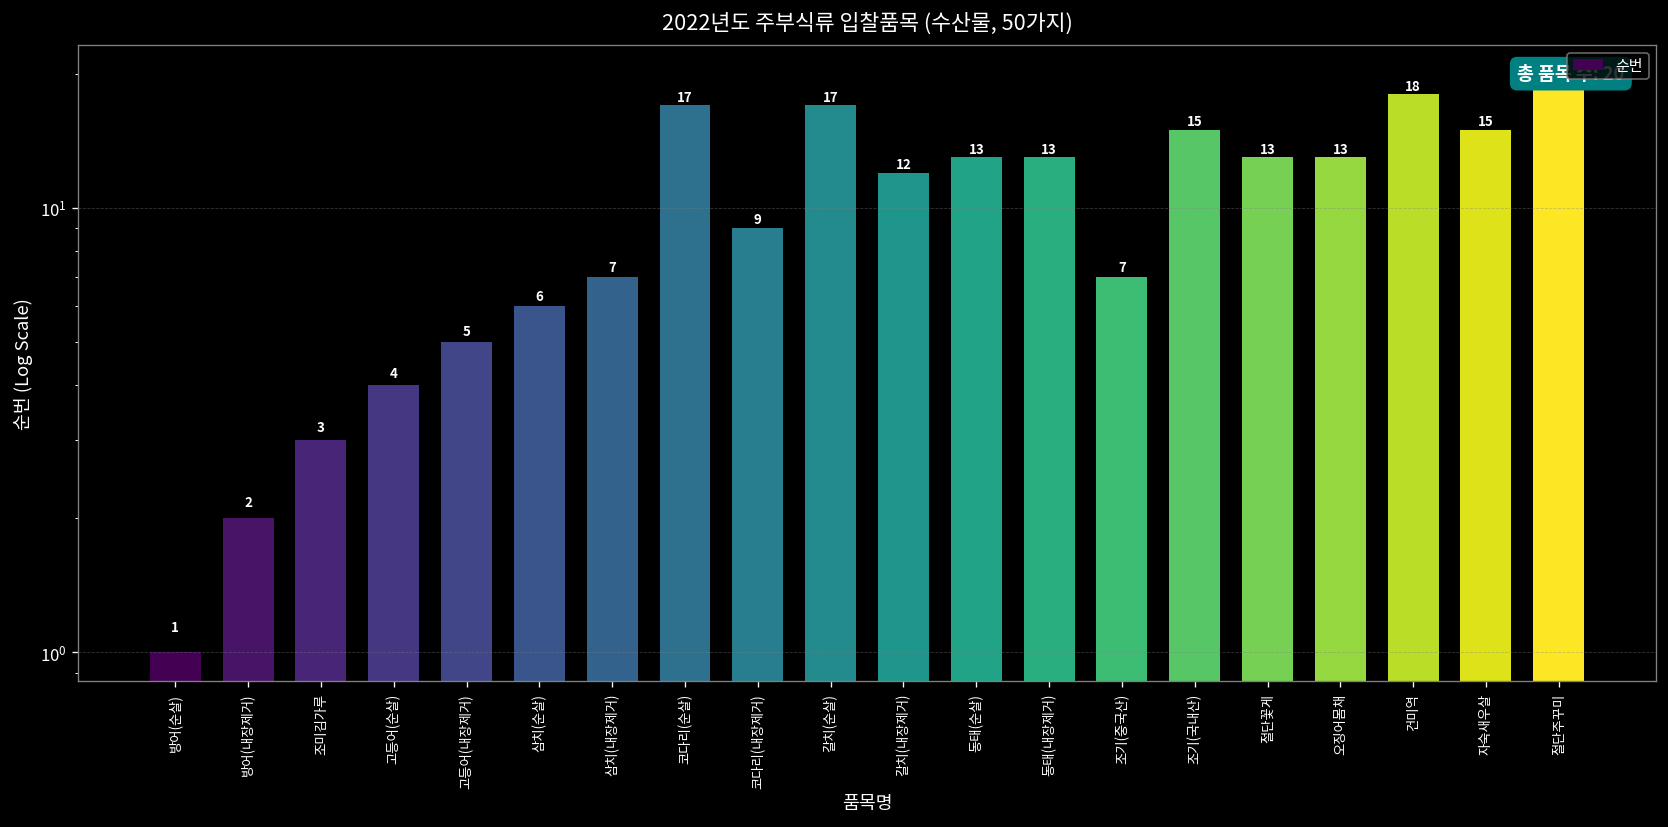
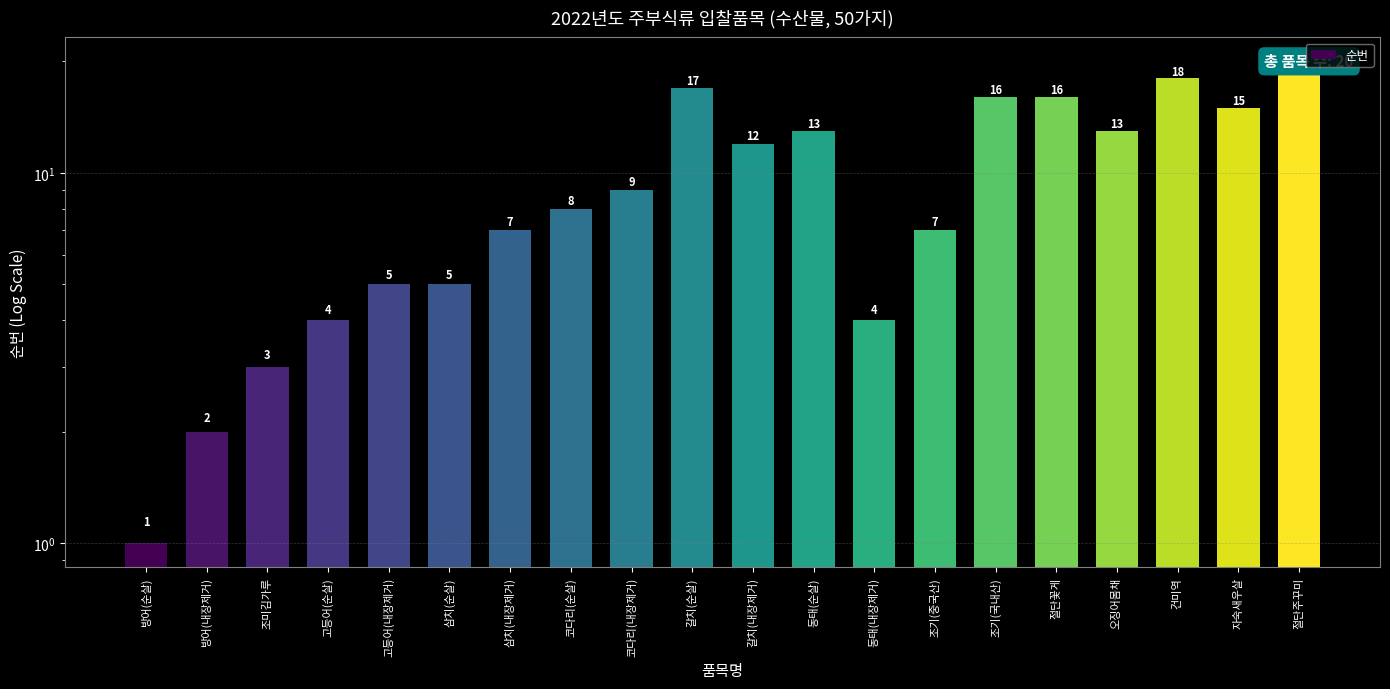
  {
    "방어(순살)": 1,
    "방어(내장제거)": 2,
    "조미김가루": 3,
    "고등어(순살)": 4,
    "고등어(내장제거)": 5,
-   "삼치(순살)": 6,
+   "삼치(순살)": 5,
    "삼치(내장제거)": 7,
-   "코다리(순살)": 17,
+   "코다리(순살)": 8,
    "코다리(내장제거)": 9,
    "갈치(순살)": 17,
    "갈치(내장제거)": 12,
    "동태(순살)": 13,
-   "동태(내장제거)": 13,
+   "동태(내장제거)": 4,
    "조기(중국산)": 7,
-   "조기(국내산)": 15,
-   "절단꽃게": 13,
+   "조기(국내산)": 16,
+   "절단꽃게": 16,
    "오징어몸채": 13,
    "건미역": 18,
    "자숙새우살": 15
  }
